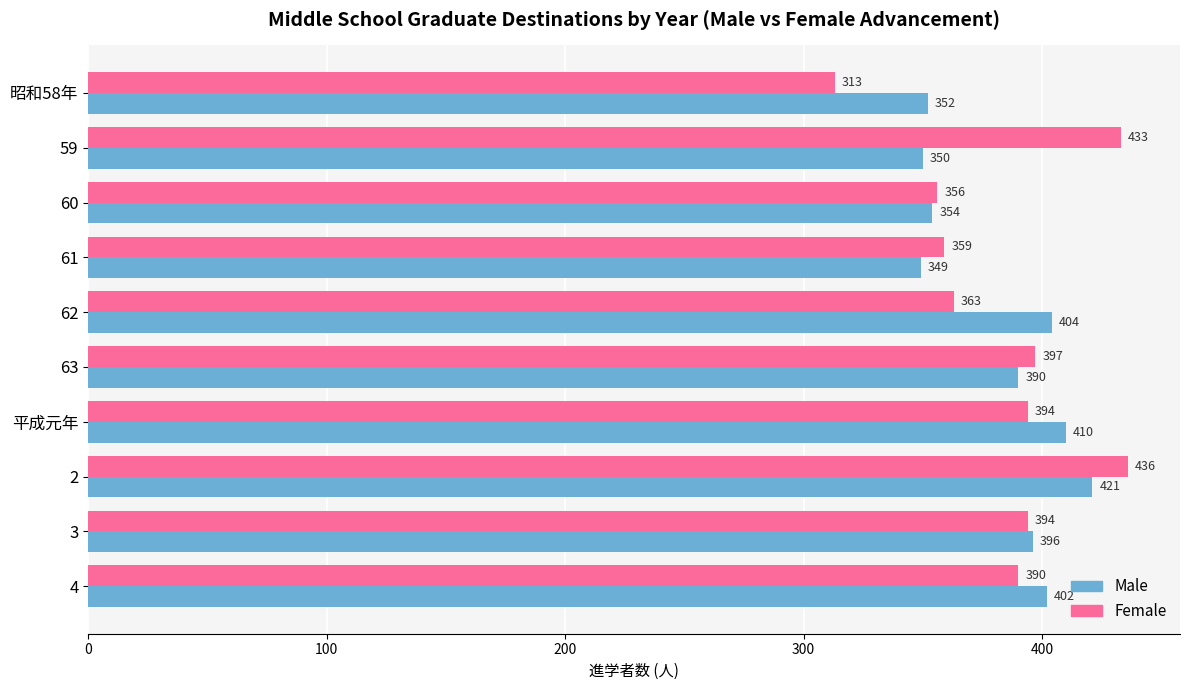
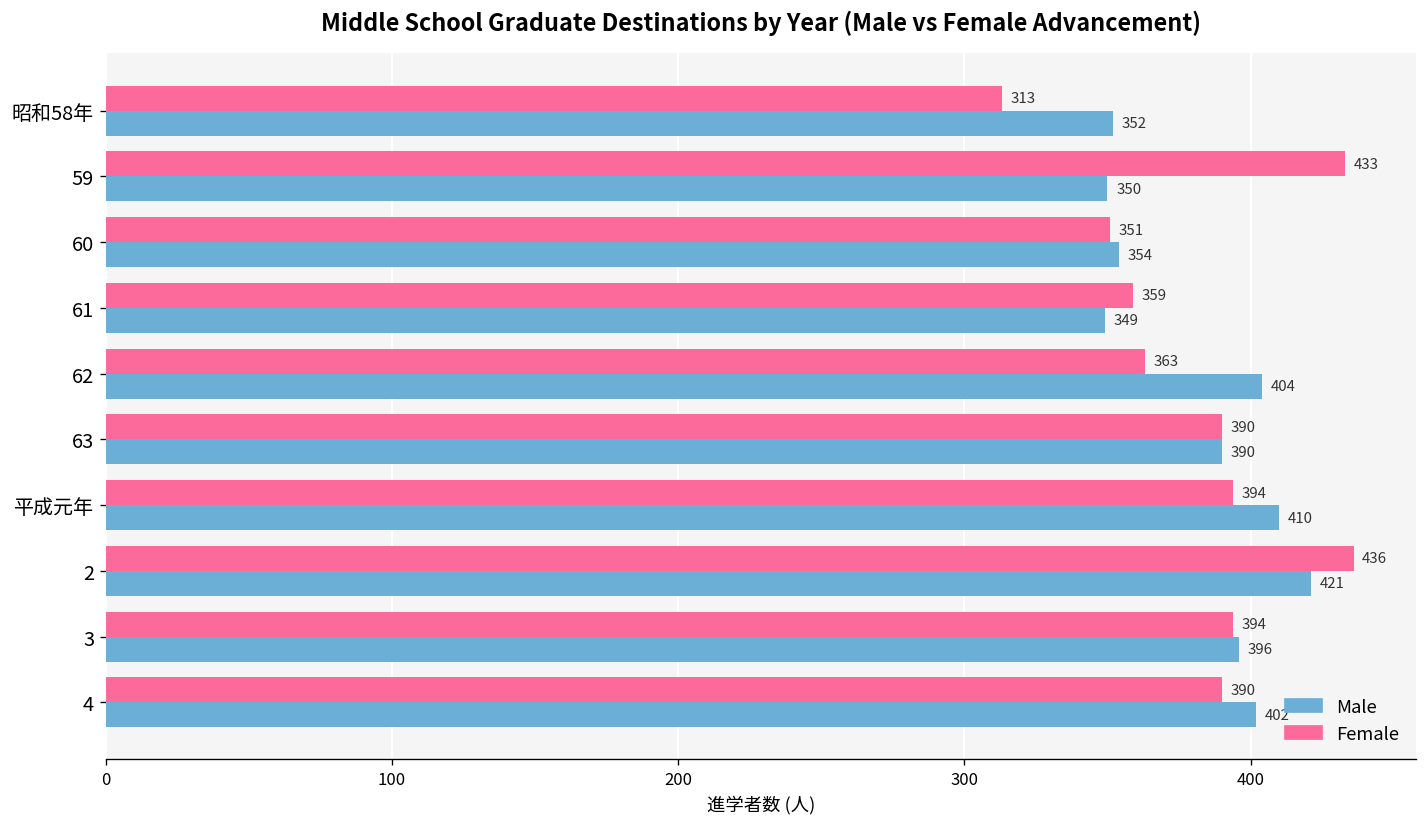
  {
    "Male": {
      "昭和58年": 352,
      "59": 350,
      "60": 354,
      "61": 349,
      "62": 404,
      "63": 390,
      "平成元年": 410,
      "2": 421,
      "3": 396,
      "4": 402
    },
    "Female": {
      "昭和58年": 313,
      "59": 433,
-     "60": 356,
+     "60": 351,
      "61": 359,
      "62": 363,
-     "63": 397,
+     "63": 390,
      "平成元年": 394,
      "2": 436,
      "3": 394,
      "4": 390
    }
  }
